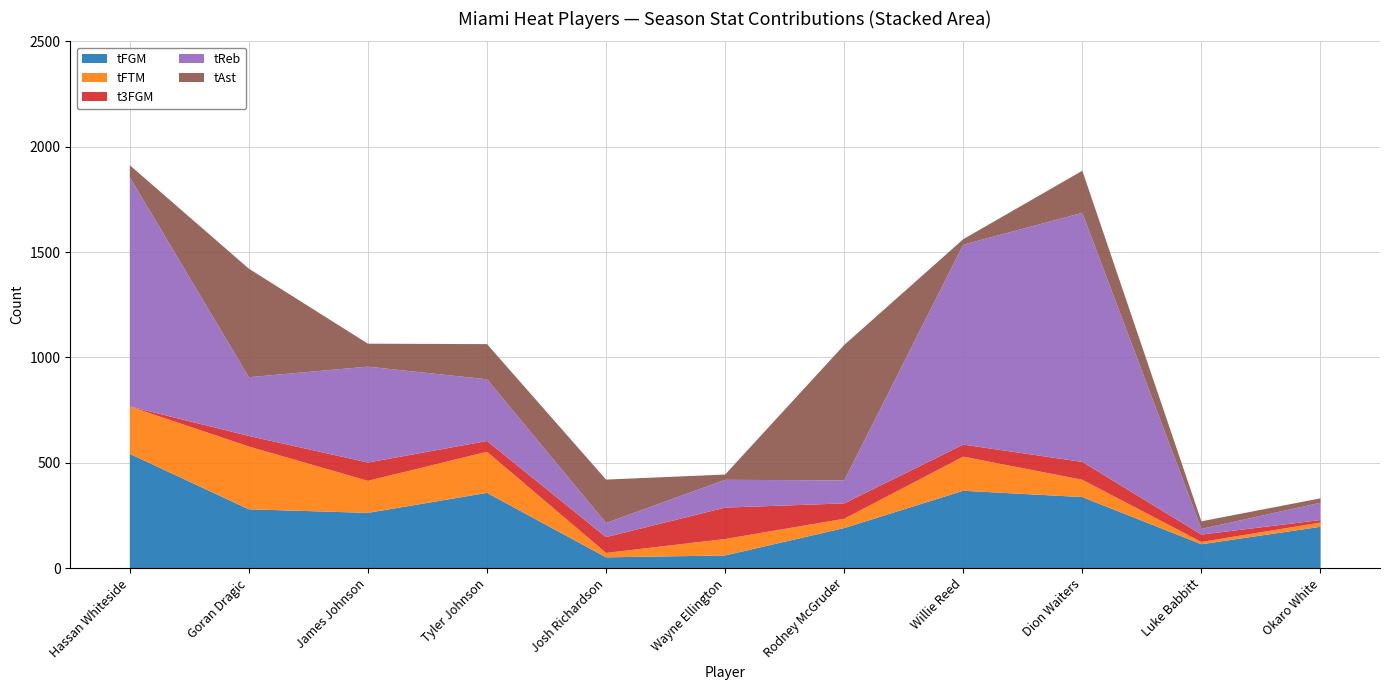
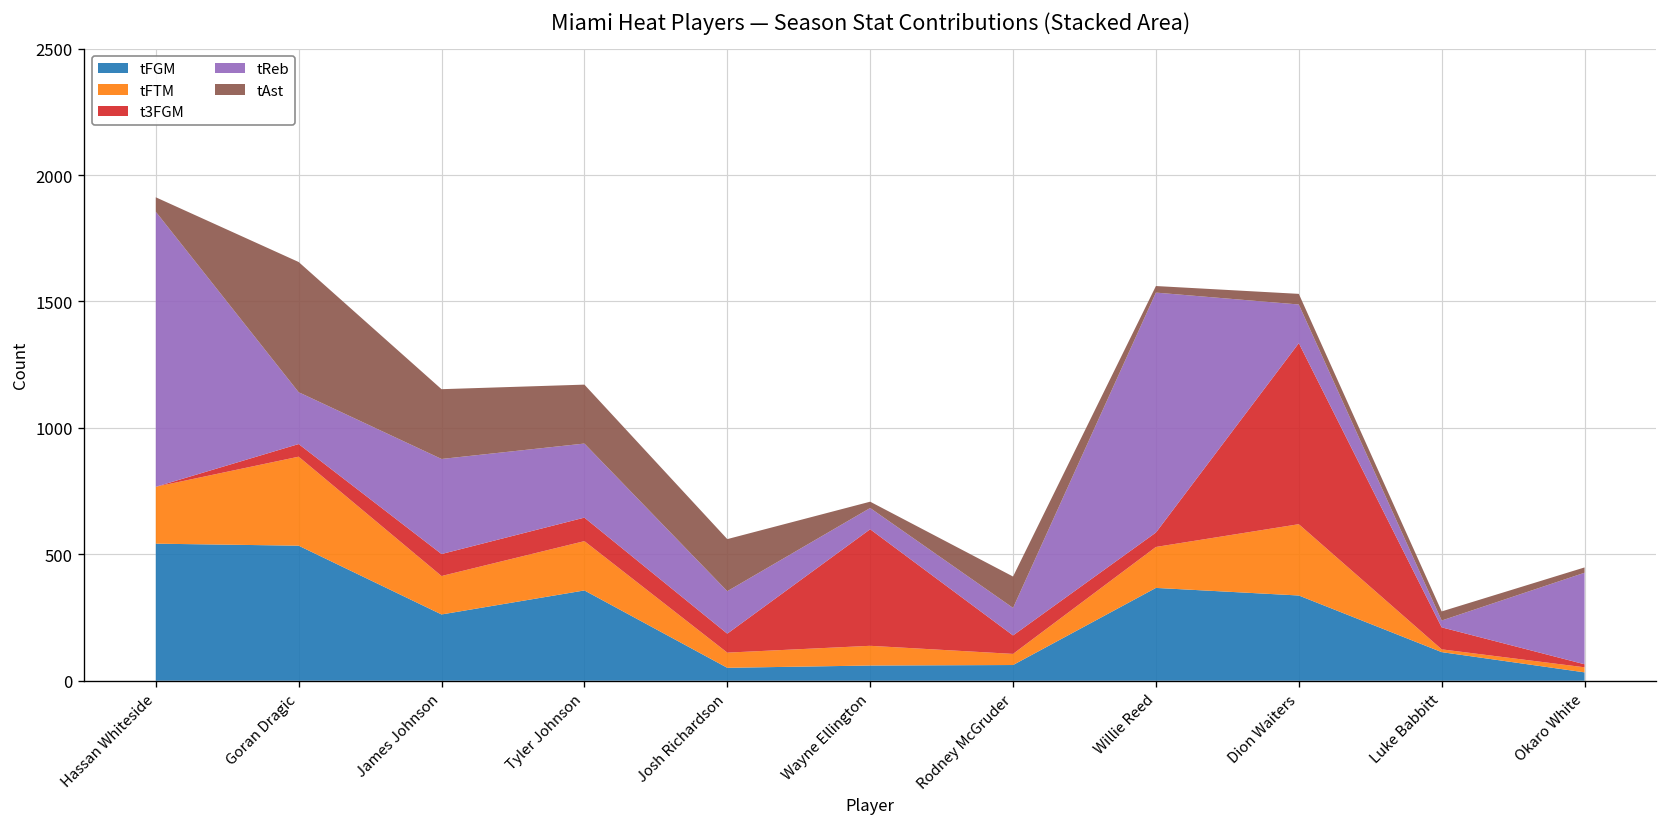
  {
    "tFGM": {
      "Hassan Whiteside": 540,
-     "Goran Dragic": 280,
+     "Goran Dragic": 530,
      "James Johnson": 260,
      "Tyler Johnson": 360,
      "Josh Richardson": 50,
      "Wayne Ellington": 60,
-     "Rodney McGruder": 190,
+     "Rodney McGruder": 60,
      "Willie Reed": 370,
      "Dion Waiters": 340,
-     "Okaro White": 200
+     "Okaro White": 30
    },
    "tFTM": {
-     "Goran Dragic": 300,
+     "Goran Dragic": 350,
      "James Johnson": 150,
      "Tyler Johnson": 200,
-     "Josh Richardson": 20,
+     "Josh Richardson": 60,
      "Wayne Ellington": 80,
      "Rodney McGruder": 40,
      "Willie Reed": 160,
-     "Dion Waiters": 80
+     "Dion Waiters": 280
    },
    "t3FGM": {
      "Goran Dragic": 50,
      "James Johnson": 90,
-     "Tyler Johnson": 50,
+     "Tyler Johnson": 90,
      "Josh Richardson": 80,
-     "Wayne Ellington": 150,
+     "Wayne Ellington": 460,
      "Rodney McGruder": 70,
      "Willie Reed": 60,
-     "Dion Waiters": 90,
-     "Luke Babbitt": 40
+     "Dion Waiters": 720,
+     "Luke Babbitt": 90
    },
    "tReb": {
      "Hassan Whiteside": 1090,
-     "Goran Dragic": 280,
-     "James Johnson": 460,
+     "Goran Dragic": 210,
+     "James Johnson": 380,
      "Tyler Johnson": 290,
-     "Josh Richardson": 70,
-     "Wayne Ellington": 130,
+     "Josh Richardson": 170,
+     "Wayne Ellington": 80,
      "Rodney McGruder": 110,
      "Willie Reed": 950,
-     "Dion Waiters": 1180,
+     "Dion Waiters": 150,
      "Luke Babbitt": 30,
-     "Okaro White": 80
+     "Okaro White": 360
    },
    "tAst": {
      "Hassan Whiteside": 60,
      "Goran Dragic": 520,
-     "James Johnson": 110,
-     "Tyler Johnson": 170,
+     "James Johnson": 280,
+     "Tyler Johnson": 230,
      "Josh Richardson": 210,
      "Wayne Ellington": 30,
-     "Rodney McGruder": 640,
+     "Rodney McGruder": 120,
      "Willie Reed": 30,
-     "Dion Waiters": 200,
+     "Dion Waiters": 40,
      "Luke Babbitt": 40,
      "Okaro White": 20
    }
  }
